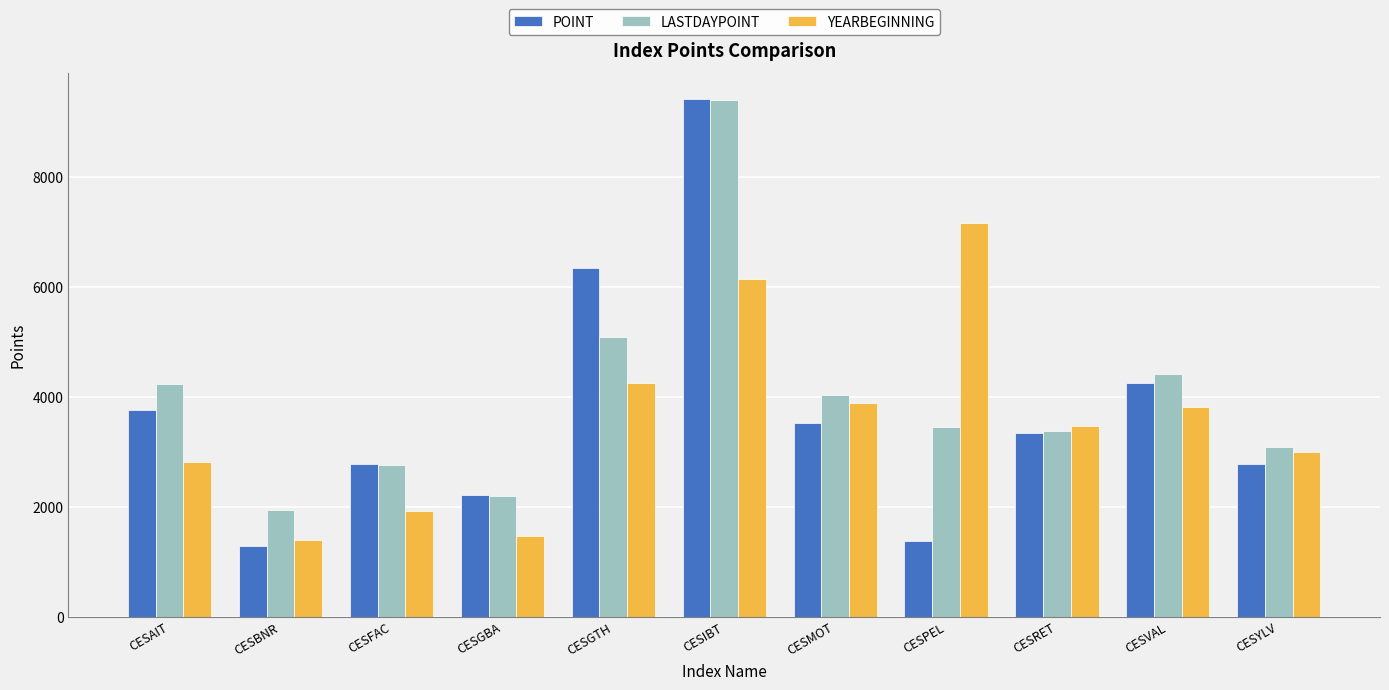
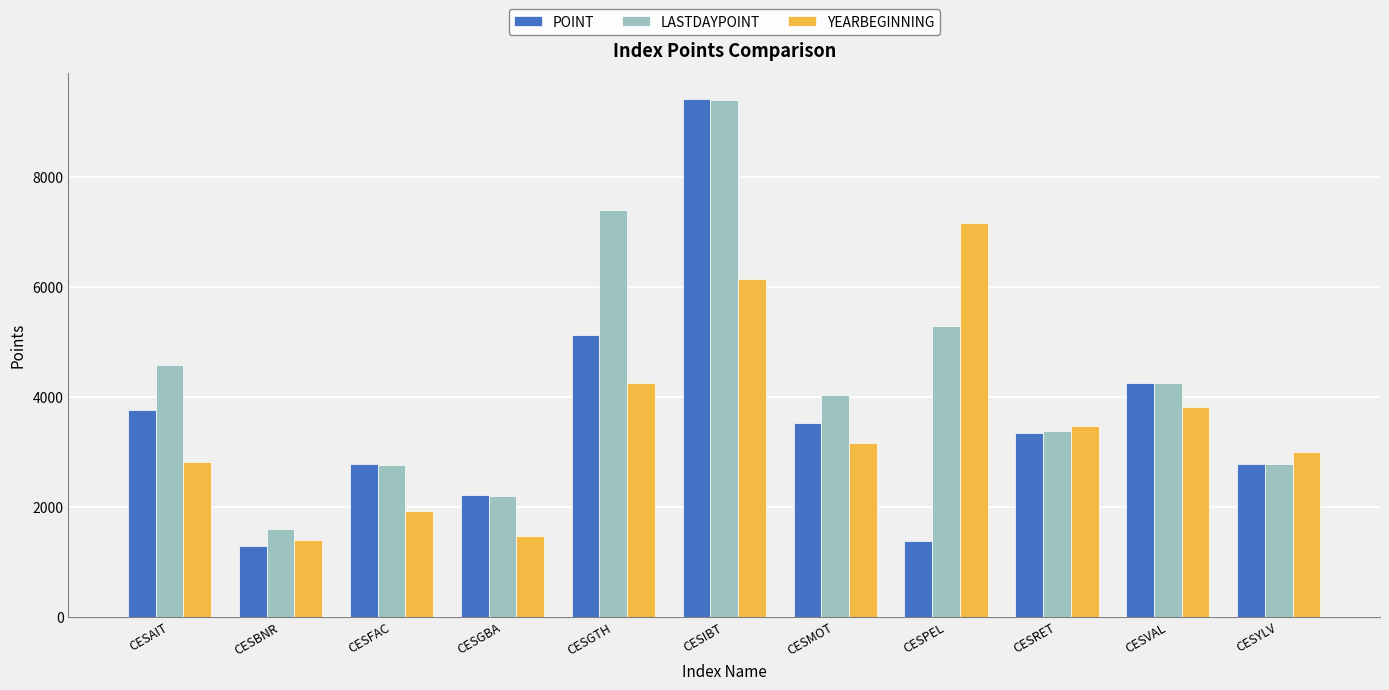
  {
    "POINT": {
      "CESAIT": 3800,
      "CESBNR": 1300,
      "CESFAC": 2800,
      "CESGBA": 2200,
-     "CESGTH": 6300,
+     "CESGTH": 5100,
      "CESIBT": 9400,
      "CESMOT": 3500,
      "CESPEL": 1400,
      "CESRET": 3300,
      "CESVAL": 4200,
      "CESYLV": 2800
    },
    "LASTDAYPOINT": {
-     "CESAIT": 4200,
-     "CESBNR": 1900,
+     "CESAIT": 4600,
+     "CESBNR": 1600,
      "CESFAC": 2700,
      "CESGBA": 2200,
-     "CESGTH": 5100,
+     "CESGTH": 7400,
      "CESIBT": 9400,
      "CESMOT": 4000,
-     "CESPEL": 3400,
+     "CESPEL": 5300,
      "CESRET": 3400,
-     "CESVAL": 4400,
-     "CESYLV": 3100
+     "CESVAL": 4200,
+     "CESYLV": 2800
    },
    "YEARBEGINNING": {
      "CESAIT": 2800,
      "CESBNR": 1400,
      "CESFAC": 1900,
      "CESGBA": 1500,
      "CESGTH": 4200,
      "CESIBT": 6100,
-     "CESMOT": 3900,
+     "CESMOT": 3200,
      "CESPEL": 7200,
      "CESRET": 3500,
      "CESVAL": 3800,
      "CESYLV": 3000
    }
  }
